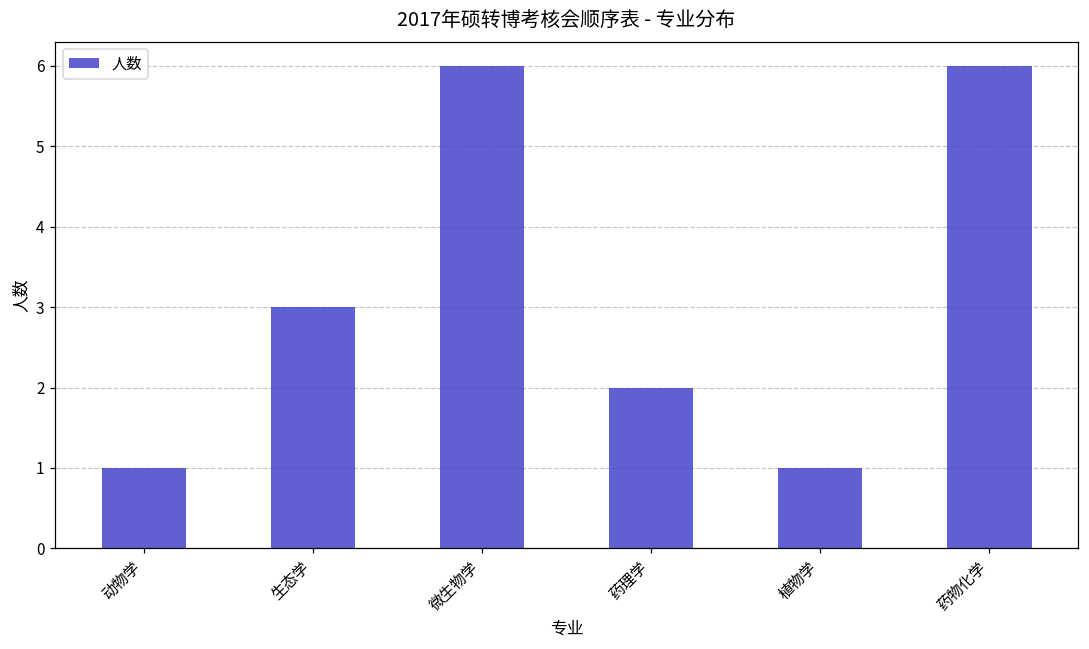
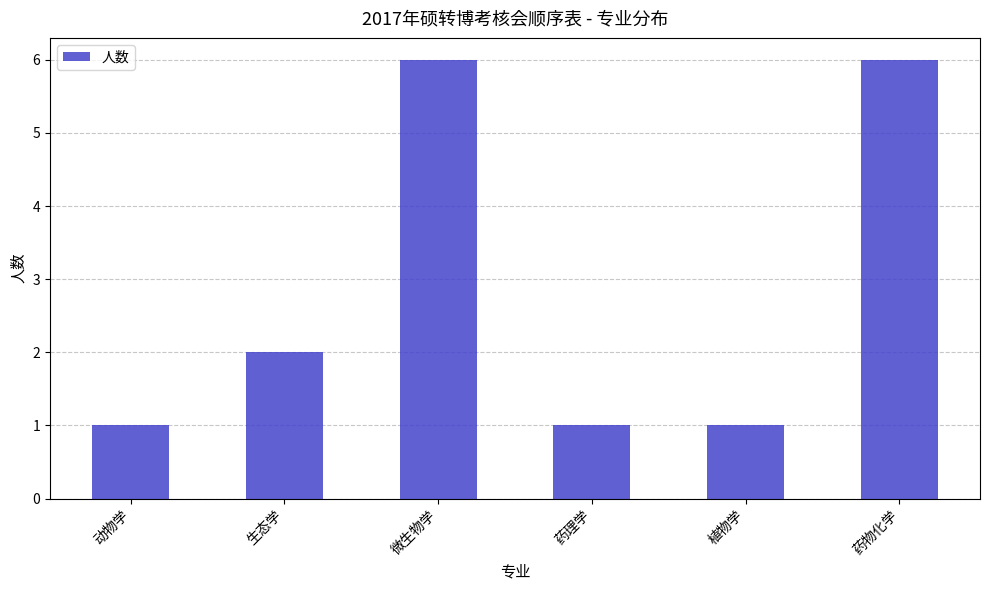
  {
    "动物学": 1,
-   "生态学": 3,
+   "生态学": 2,
    "微生物学": 6,
-   "药理学": 2,
+   "药理学": 1,
    "植物学": 1,
    "药物化学": 6
  }
